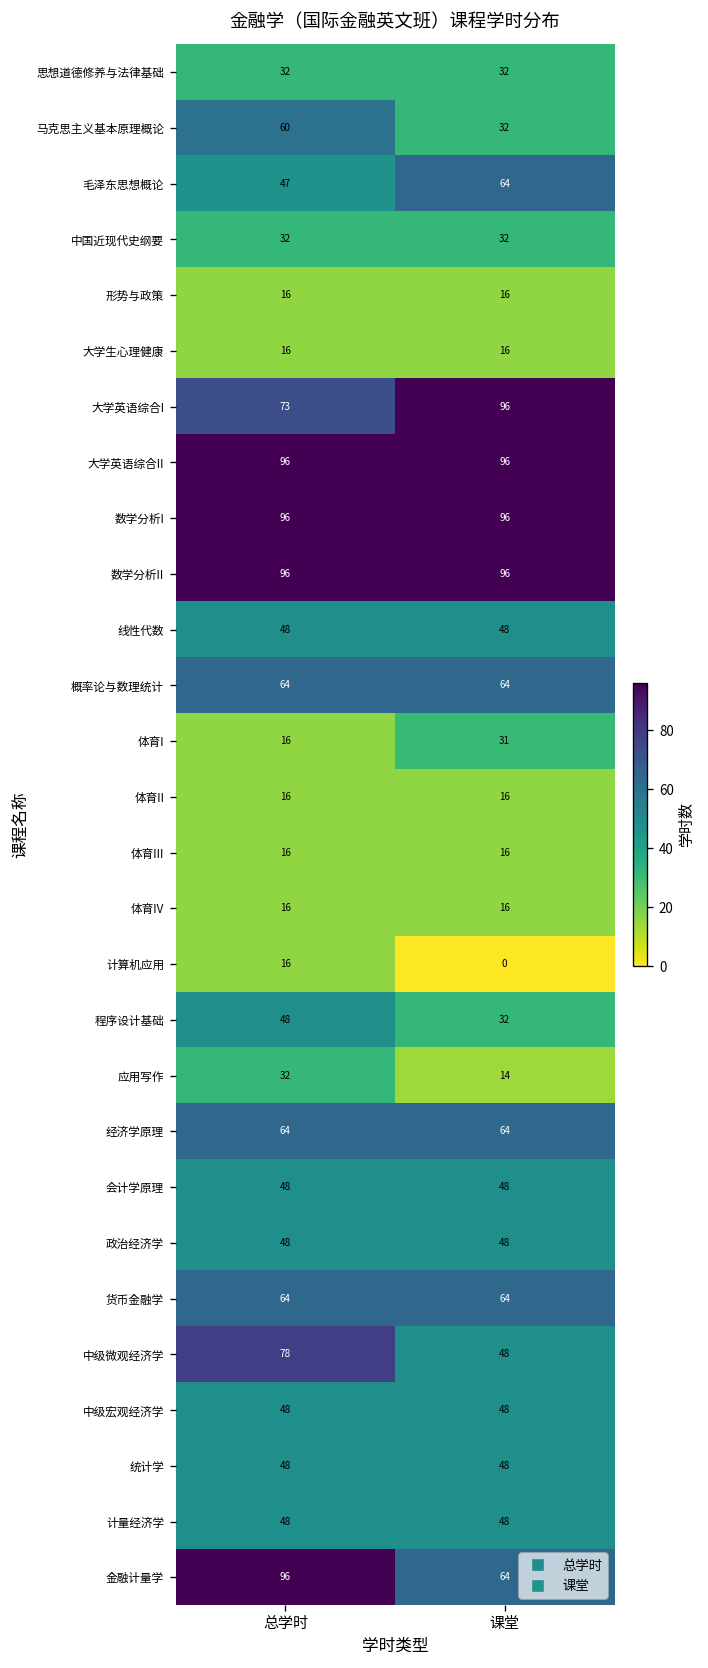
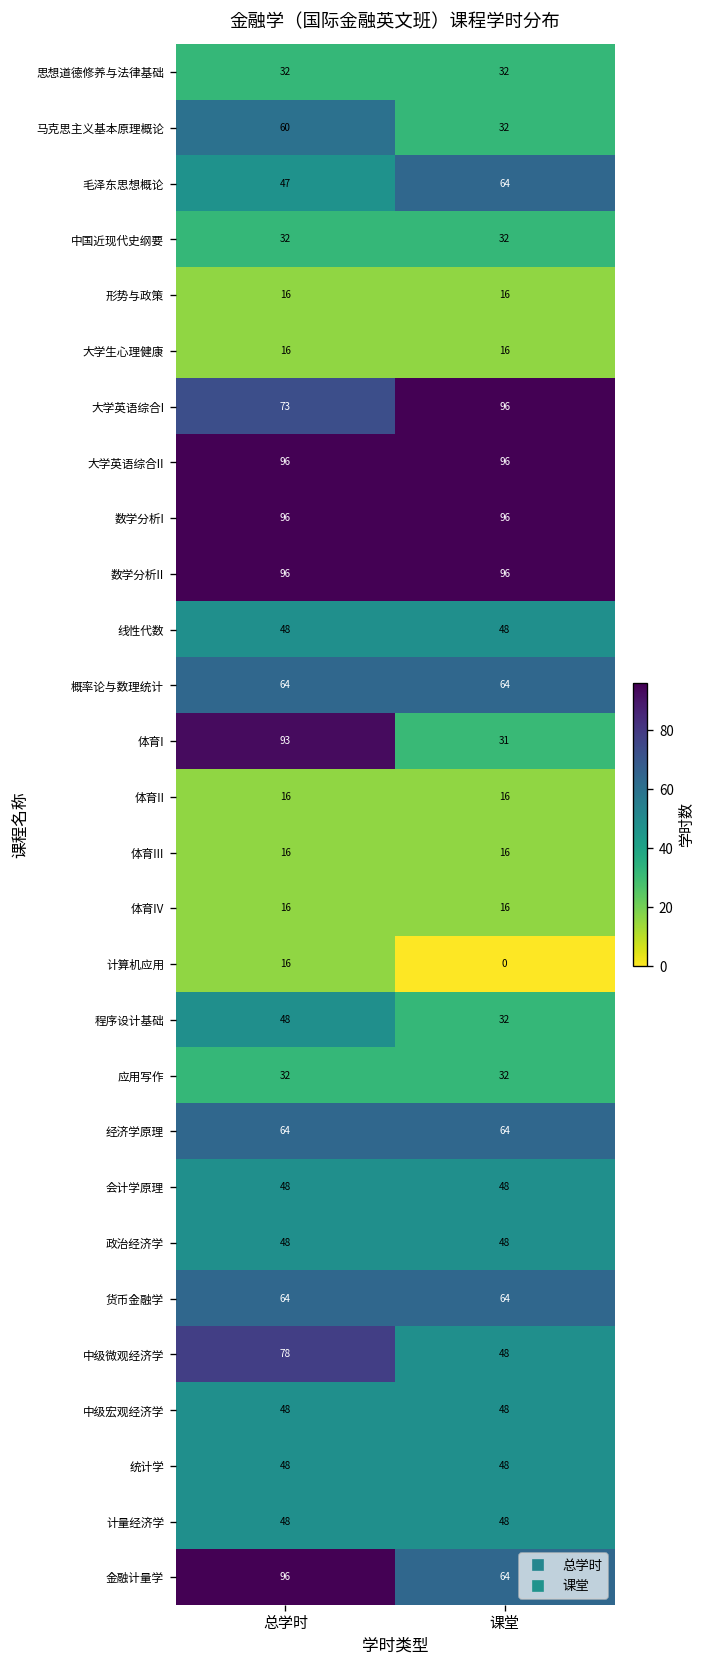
  {
    "思想道德修养与法律基础": {
      "总学时": 32,
      "课堂": 32
    },
    "马克思主义基本原理概论": {
      "总学时": 60,
      "课堂": 32
    },
    "毛泽东思想概论": {
      "总学时": 47,
      "课堂": 64
    },
    "中国近现代史纲要": {
      "总学时": 32,
      "课堂": 32
    },
    "形势与政策": {
      "总学时": 16,
      "课堂": 16
    },
    "大学生心理健康": {
      "总学时": 16,
      "课堂": 16
    },
    "大学英语综合I": {
      "总学时": 73,
      "课堂": 96
    },
    "大学英语综合II": {
      "总学时": 96,
      "课堂": 96
    },
    "数学分析I": {
      "总学时": 96,
      "课堂": 96
    },
    "数学分析II": {
      "总学时": 96,
      "课堂": 96
    },
    "线性代数": {
      "总学时": 48,
      "课堂": 48
    },
    "概率论与数理统计": {
      "总学时": 64,
      "课堂": 64
    },
    "体育I": {
-     "总学时": 16,
+     "总学时": 93,
      "课堂": 31
    },
    "体育II": {
      "总学时": 16,
      "课堂": 16
    },
    "体育III": {
      "总学时": 16,
      "课堂": 16
    },
    "体育IV": {
      "总学时": 16,
      "课堂": 16
    },
    "计算机应用": {
      "总学时": 16,
      "课堂": 0
    },
    "程序设计基础": {
      "总学时": 48,
      "课堂": 32
    },
    "应用写作": {
      "总学时": 32,
-     "课堂": 14
+     "课堂": 32
    },
    "经济学原理": {
      "总学时": 64,
      "课堂": 64
    },
    "会计学原理": {
      "总学时": 48,
      "课堂": 48
    },
    "政治经济学": {
      "总学时": 48,
      "课堂": 48
    },
    "货币金融学": {
      "总学时": 64,
      "课堂": 64
    },
    "中级微观经济学": {
      "总学时": 78,
      "课堂": 48
    },
    "中级宏观经济学": {
      "总学时": 48,
      "课堂": 48
    },
    "统计学": {
      "总学时": 48,
      "课堂": 48
    },
    "计量经济学": {
      "总学时": 48,
      "课堂": 48
    },
    "金融计量学": {
      "总学时": 96,
      "课堂": 64
    }
  }
